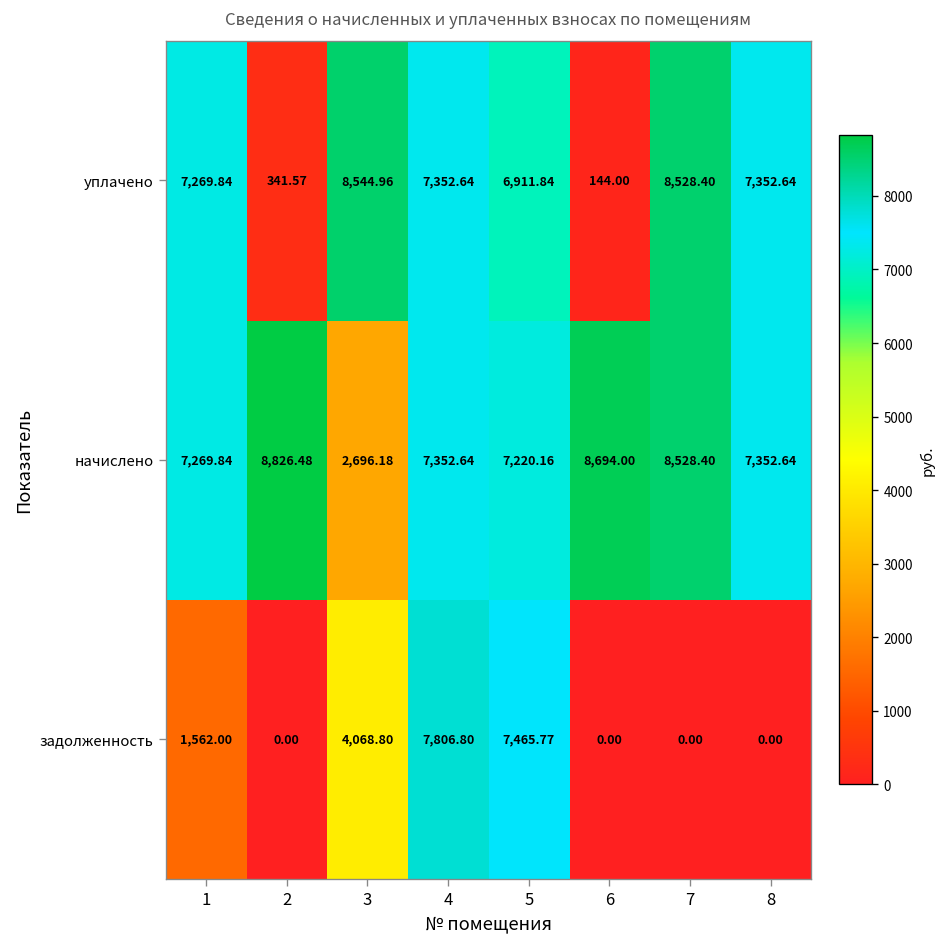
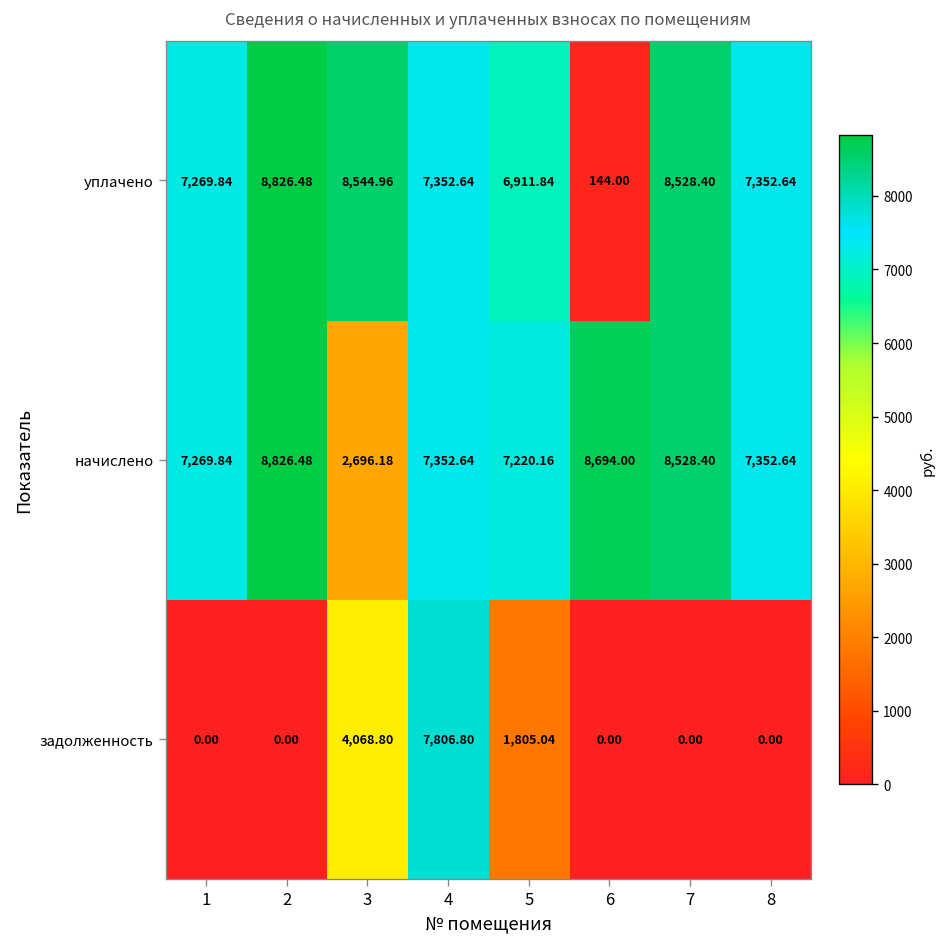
  {
    "уплачено": {
      "1": "7,269.84",
-     "2": "341.57",
+     "2": "8,826.48",
      "3": "8,544.96",
      "4": "7,352.64",
      "5": "6,911.84",
      "6": "144.00",
      "7": "8,528.40",
      "8": "7,352.64"
    },
    "начислено": {
      "1": "7,269.84",
      "2": "8,826.48",
      "3": "2,696.18",
      "4": "7,352.64",
      "5": "7,220.16",
      "6": "8,694.00",
      "7": "8,528.40",
      "8": "7,352.64"
    },
    "задолженность": {
-     "1": "1,562.00",
+     "1": "0.00",
      "2": "0.00",
      "3": "4,068.80",
      "4": "7,806.80",
-     "5": "7,465.77",
+     "5": "1,805.04",
      "6": "0.00",
      "7": "0.00",
      "8": "0.00"
    }
  }
